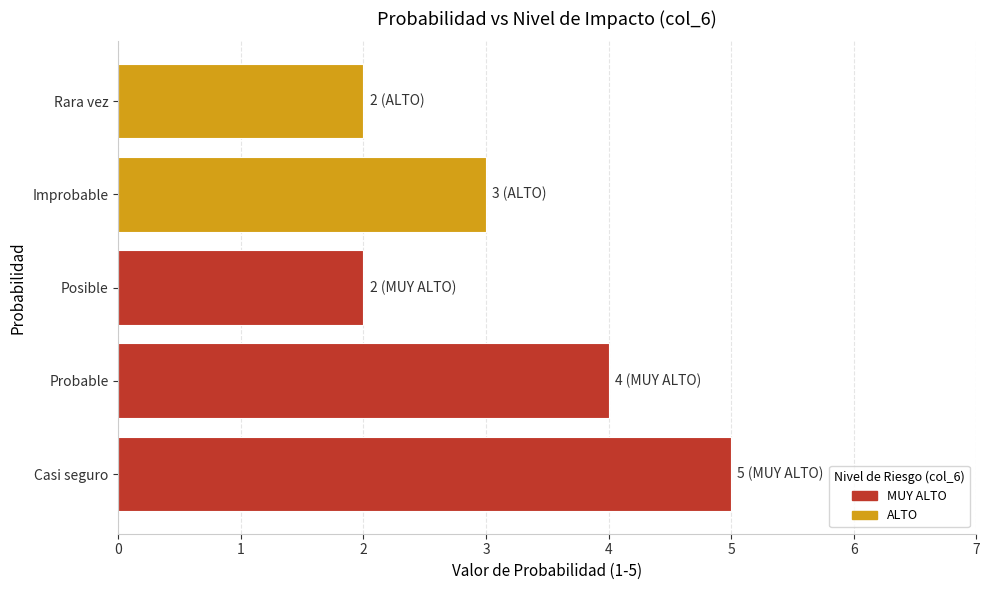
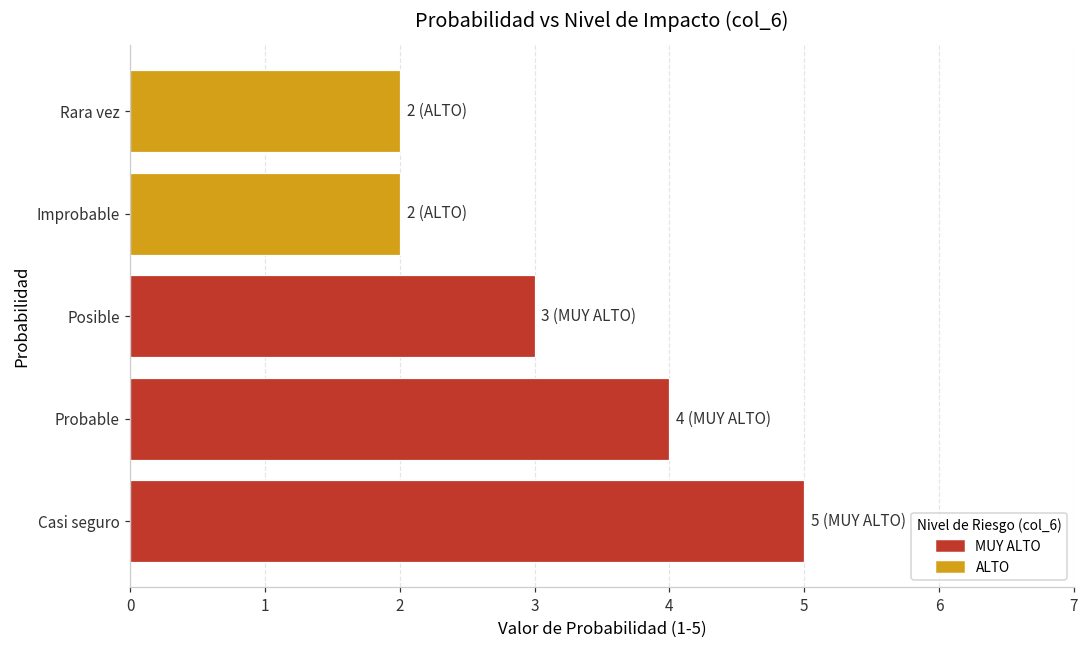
  {
    "Rara vez": 2,
-   "Improbable": 3,
-   "Posible": 2,
+   "Improbable": 2,
+   "Posible": 3,
    "Probable": 4,
    "Casi seguro": 5
  }
